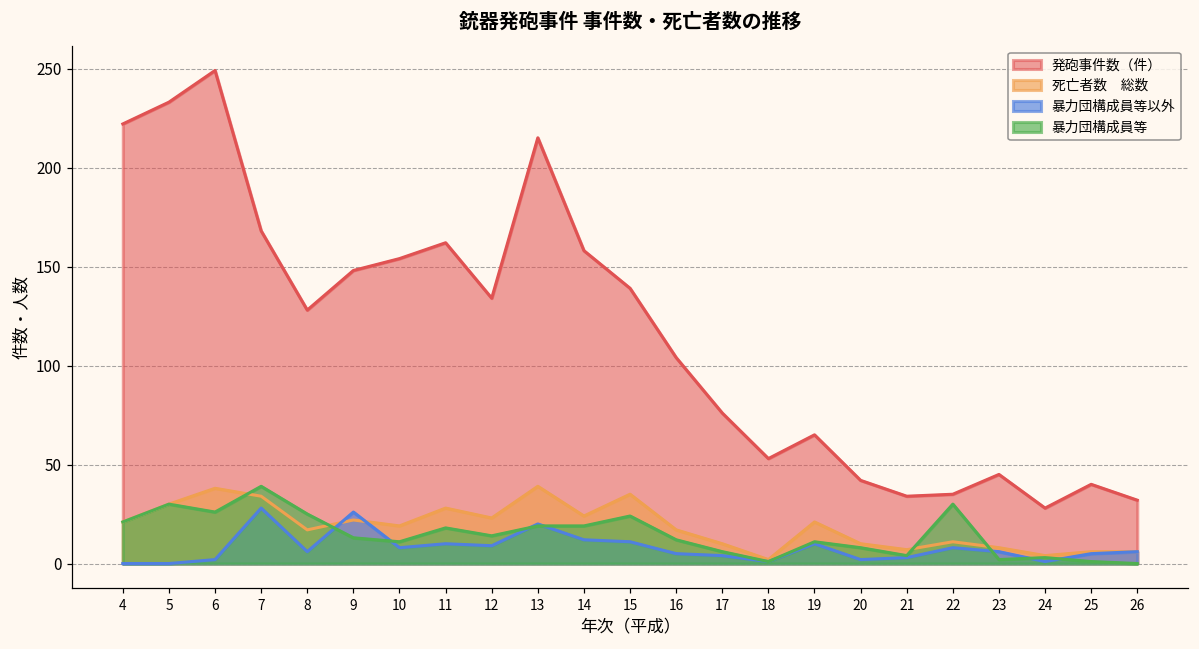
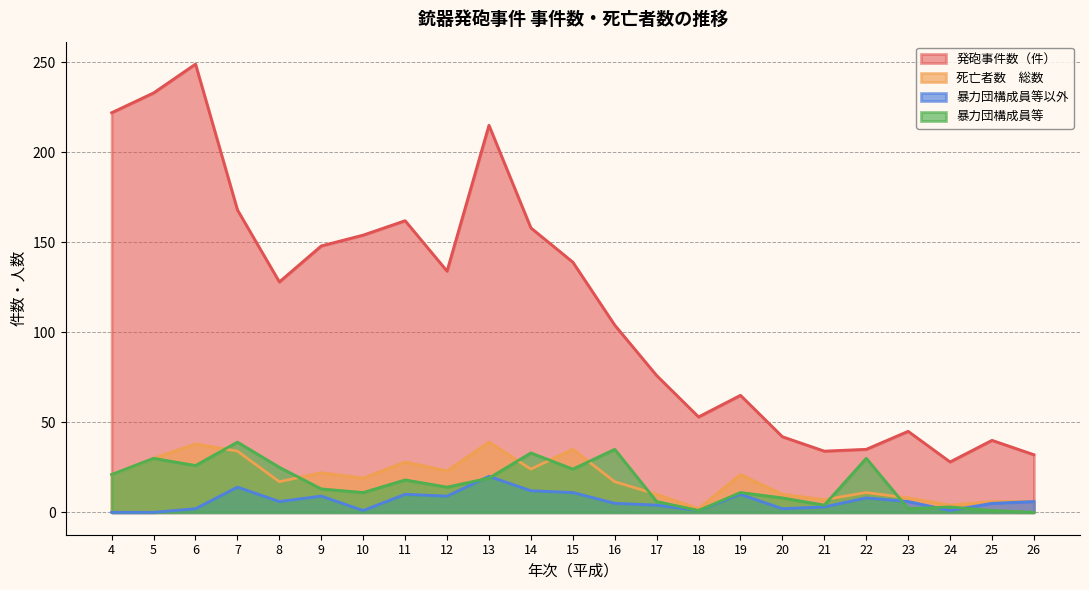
  {
    "暴力団構成員等以外": {
      "4": 0,
      "5": 0,
      "6": 2,
-     "7": 28,
+     "7": 14,
      "8": 6,
-     "9": 26,
-     "10": 8,
+     "9": 9,
+     "10": 1,
      "11": 10,
      "12": 9,
      "14": 12,
      "15": 11,
      "16": 5,
      "17": 4,
      "20": 2,
      "22": 8,
      "23": 6,
      "24": 1
    },
    "暴力団構成員等": {
      "6": 26,
      "7": 39,
      "8": 25,
      "9": 13,
      "10": 11,
      "11": 18,
      "12": 14,
-     "14": 19,
+     "14": 33,
      "15": 24,
-     "16": 12,
+     "16": 35,
      "17": 6,
      "20": 8,
      "22": 30,
      "23": 2,
      "25": 1,
      "26": 0
    }
  }
